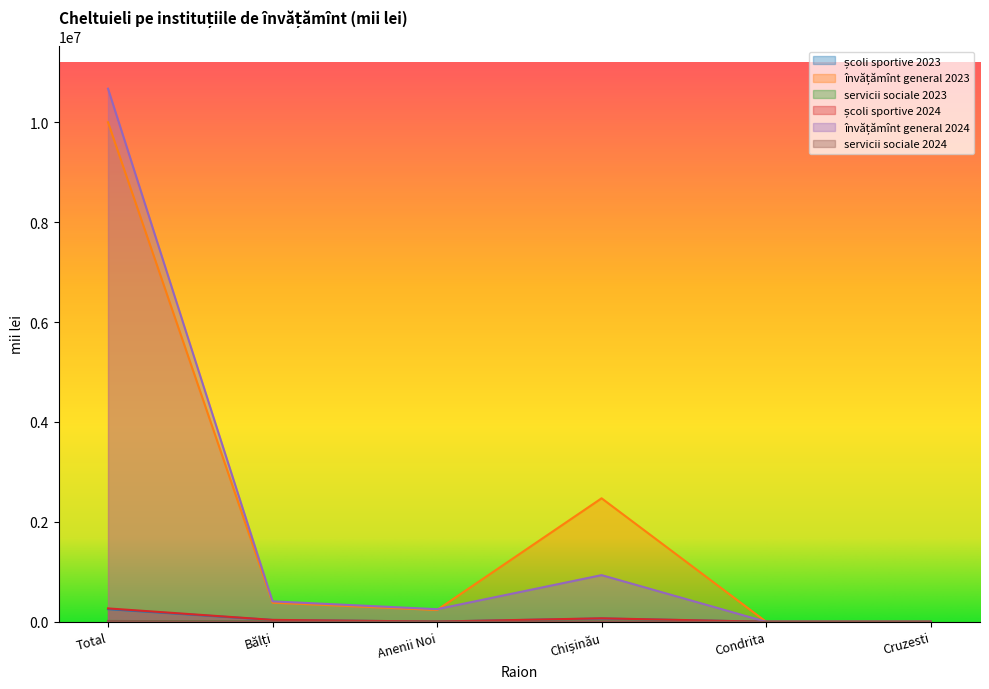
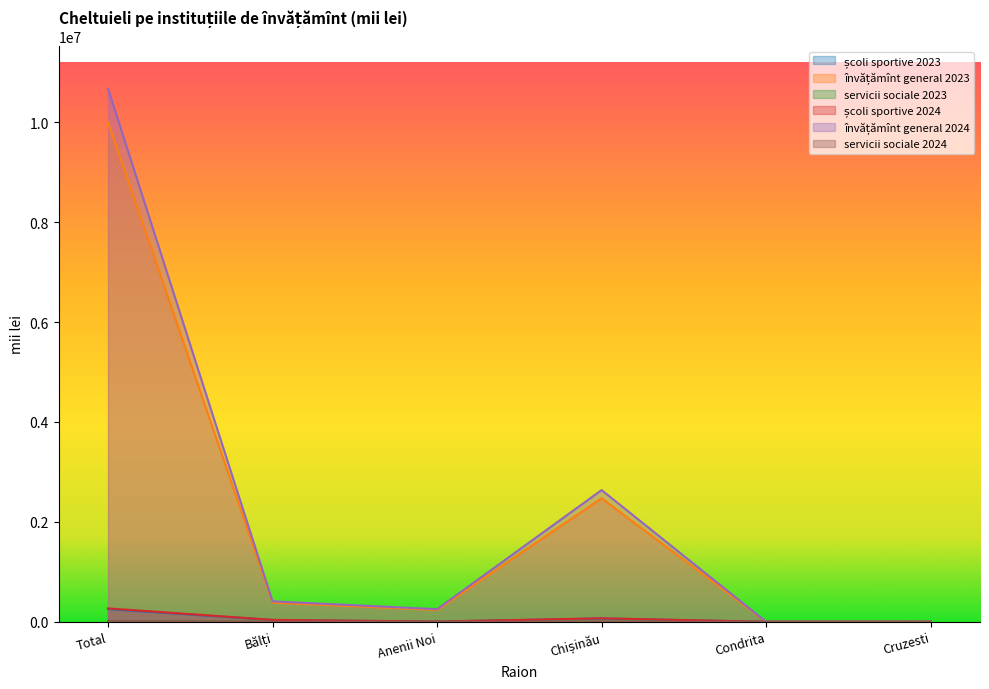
  {
    "învățămînt general 2024": {
      "Total": 10700000,
-     "Chișinău": 900000
+     "Chișinău": 2600000
    }
  }
